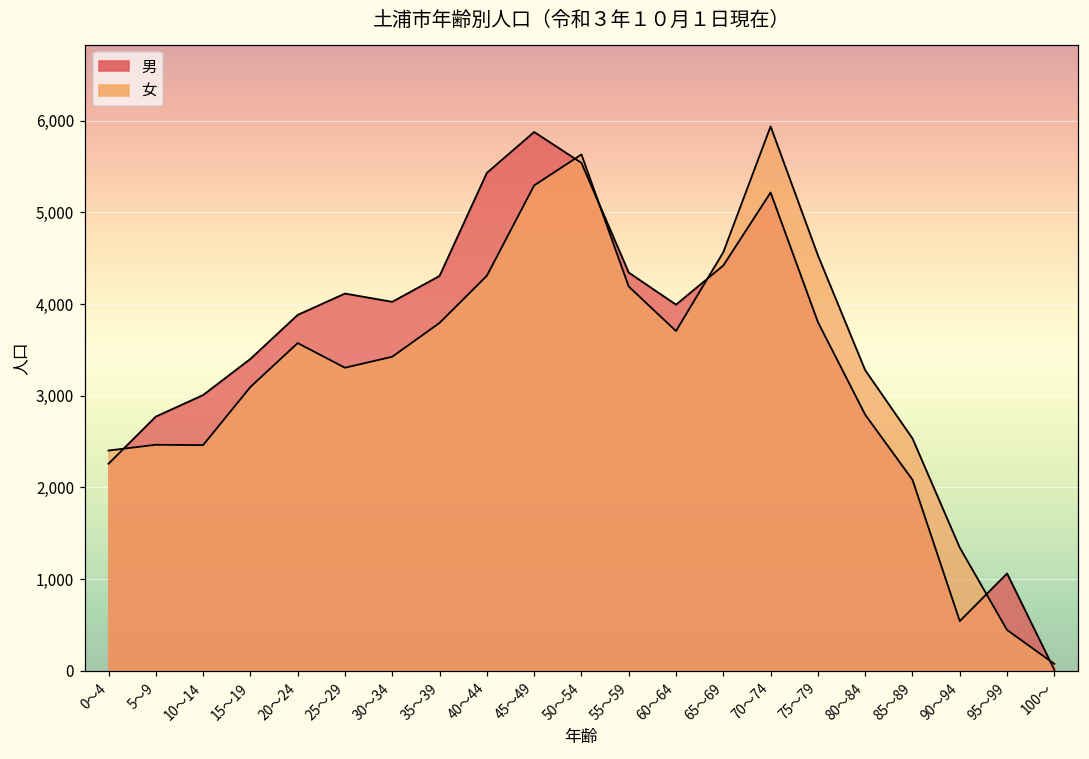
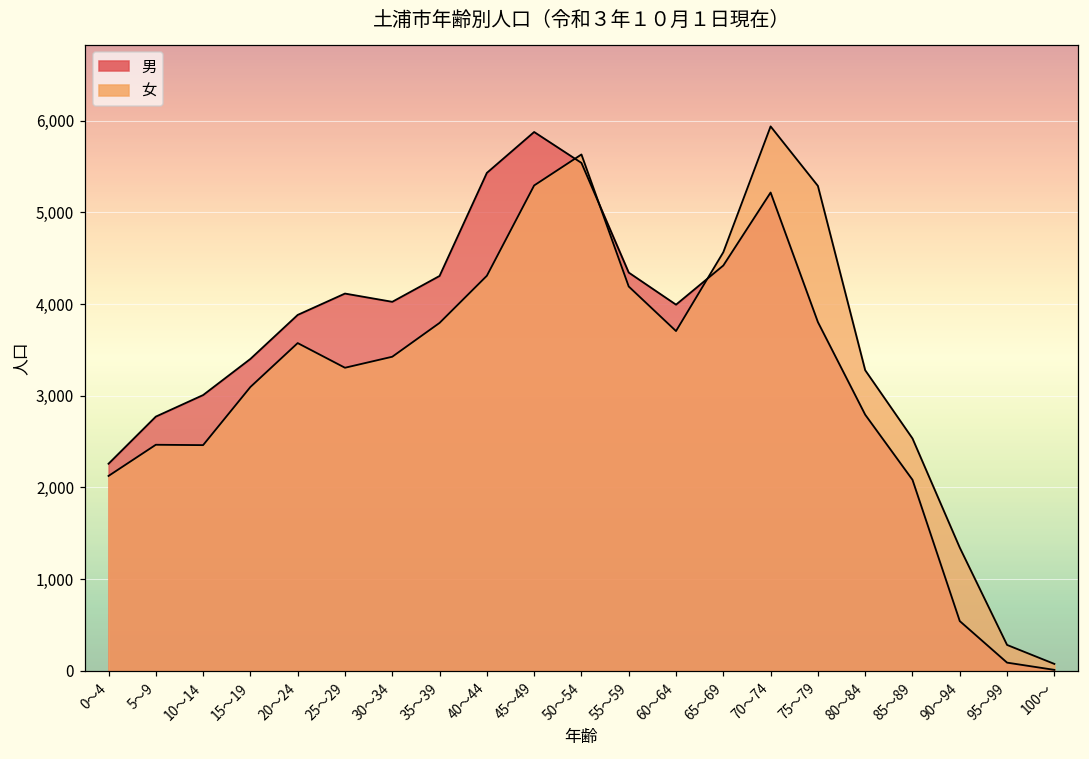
  {
    "男": {
      "0～4": "2,300",
      "5～9": "2,800",
      "10～14": "3,000",
      "15～19": "3,400",
      "20～24": "3,900",
      "25～29": "4,100",
      "30～34": "4,000",
      "35～39": "4,300",
      "40～44": "5,400",
      "45～49": "5,900",
      "50～54": "5,500",
      "55～59": "4,300",
      "60～64": "4,000",
      "65～69": "4,400",
      "70～74": "5,200",
      "75～79": "3,800",
      "80～84": "2,800",
      "85～89": "2,100",
      "90～94": "500",
-     "95～99": "1,100",
+     "95～99": "100",
      "100～": "0"
    },
    "女": {
-     "0～4": "2,400",
+     "0～4": "2,100",
      "5～9": "2,500",
      "10～14": "2,500",
      "15～19": "3,100",
      "20～24": "3,600",
      "25～29": "3,300",
      "30～34": "3,400",
      "35～39": "3,800",
      "40～44": "4,300",
      "45～49": "5,300",
      "50～54": "5,600",
      "55～59": "4,200",
      "60～64": "3,700",
      "65～69": "4,600",
      "70～74": "5,900",
-     "75～79": "4,500",
+     "75～79": "5,300",
      "80～84": "3,300",
      "85～89": "2,500",
      "90～94": "1,300",
-     "95～99": "400",
+     "95～99": "300",
      "100～": "100"
    }
  }
